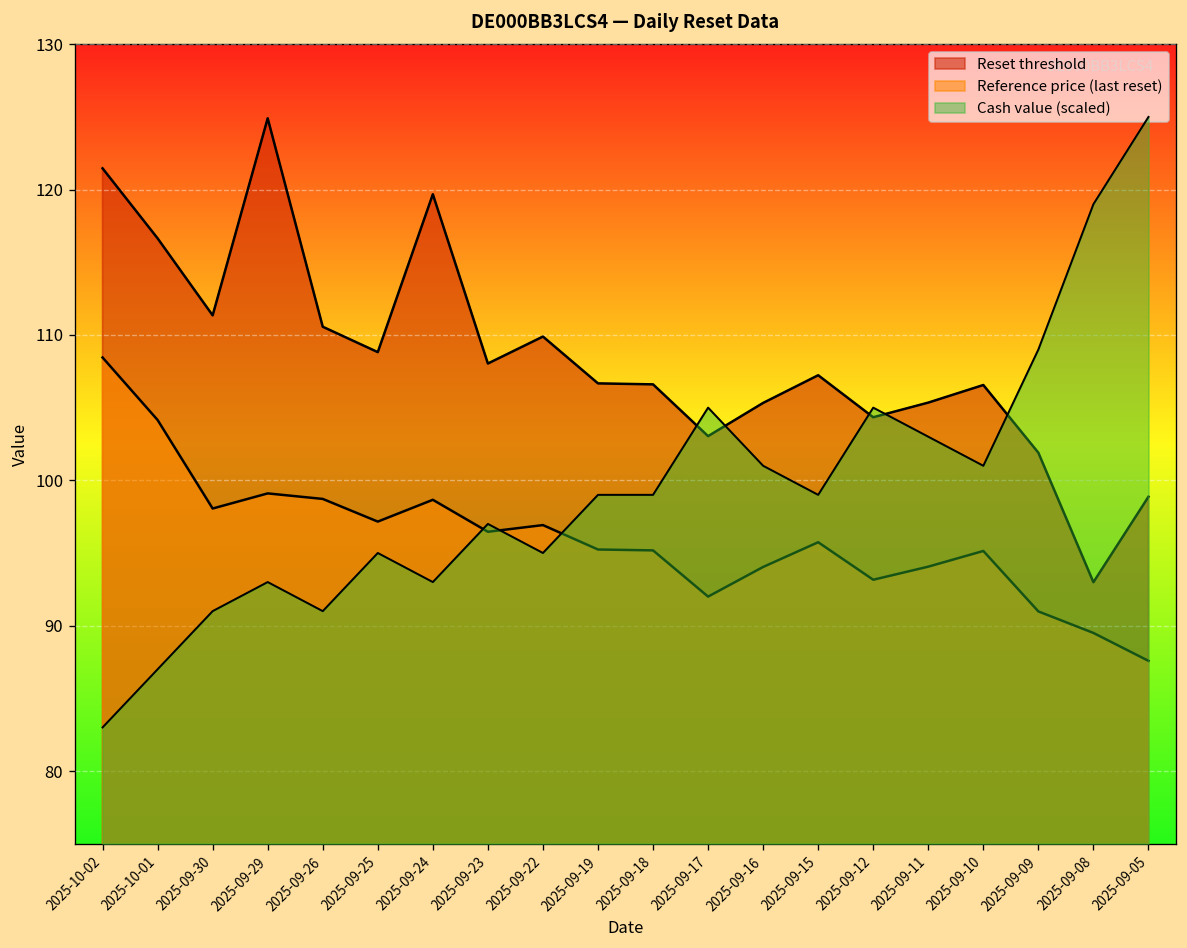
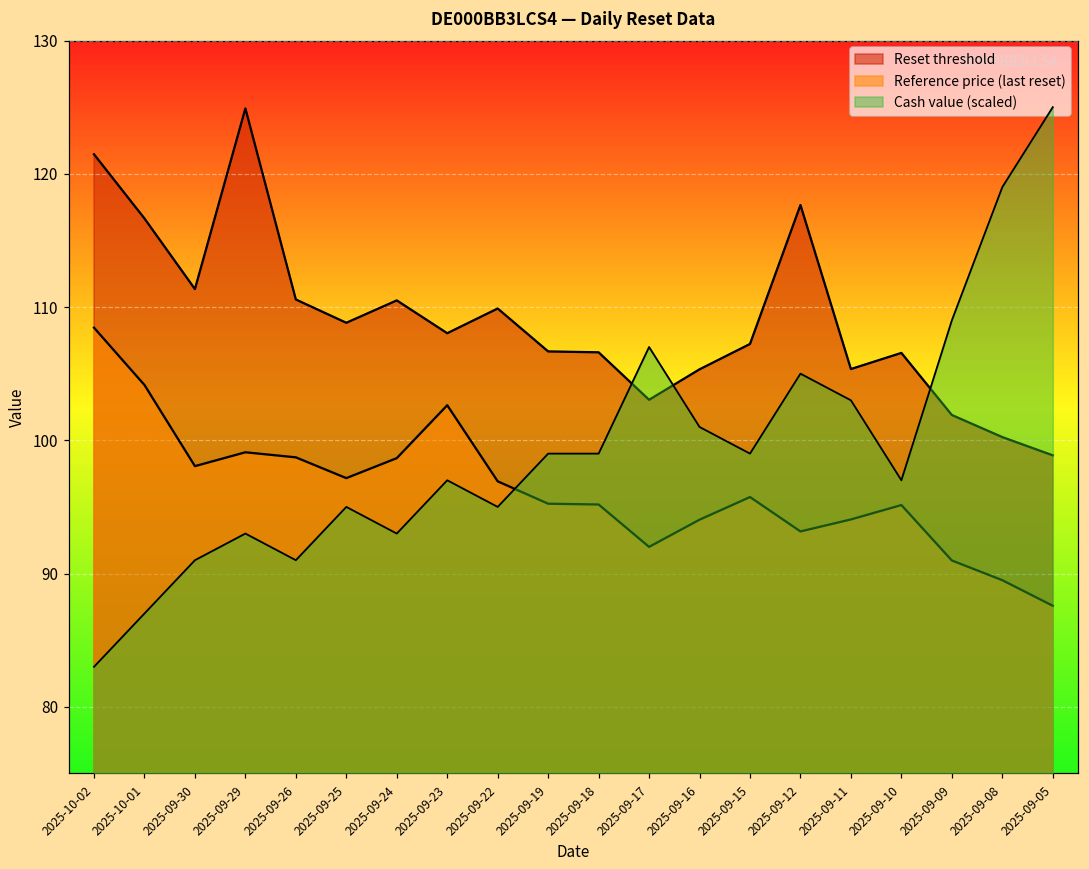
  {
    "Reset threshold": {
      "2025-10-02": 121.5,
      "2025-10-01": 116.6,
      "2025-09-30": 111.4,
      "2025-09-29": 124.9,
      "2025-09-26": 110.6,
      "2025-09-25": 108.8,
-     "2025-09-24": 119.7,
+     "2025-09-24": 110.5,
      "2025-09-23": 108.0,
      "2025-09-22": 109.9,
      "2025-09-19": 106.7,
      "2025-09-18": 106.6,
      "2025-09-17": 103.0,
      "2025-09-16": 105.3,
      "2025-09-15": 107.2,
-     "2025-09-12": 104.3,
+     "2025-09-12": 117.7,
      "2025-09-11": 105.3,
      "2025-09-10": 106.6,
      "2025-09-09": 101.9,
-     "2025-09-08": 93.0,
+     "2025-09-08": 100.2,
      "2025-09-05": 98.9
    },
    "Reference price (last reset)": {
      "2025-10-02": 108.5,
      "2025-10-01": 104.2,
      "2025-09-30": 98.1,
      "2025-09-29": 99.1,
      "2025-09-26": 98.7,
      "2025-09-25": 97.2,
      "2025-09-24": 98.7,
-     "2025-09-23": 96.5,
+     "2025-09-23": 102.6,
      "2025-09-22": 96.9,
      "2025-09-19": 95.2,
      "2025-09-18": 95.2,
      "2025-09-17": 92.0,
      "2025-09-16": 94.0,
      "2025-09-15": 95.7,
      "2025-09-12": 93.2,
      "2025-09-11": 94.1,
      "2025-09-10": 95.1,
      "2025-09-09": 91.0,
      "2025-09-08": 89.5,
      "2025-09-05": 87.6
    },
    "Cash value (scaled)": {
      "2025-10-02": 83.0,
      "2025-10-01": 87.0,
      "2025-09-30": 91.0,
      "2025-09-29": 93.0,
      "2025-09-26": 91.0,
      "2025-09-25": 95.0,
      "2025-09-24": 93.0,
      "2025-09-23": 97.0,
      "2025-09-22": 95.0,
      "2025-09-19": 99.0,
      "2025-09-18": 99.0,
-     "2025-09-17": 105.0,
+     "2025-09-17": 107.0,
      "2025-09-16": 101.0,
      "2025-09-15": 99.0,
      "2025-09-12": 105.0,
      "2025-09-11": 103.0,
-     "2025-09-10": 101.0,
+     "2025-09-10": 97.0,
      "2025-09-09": 109.0,
      "2025-09-08": 119.0
    }
  }
